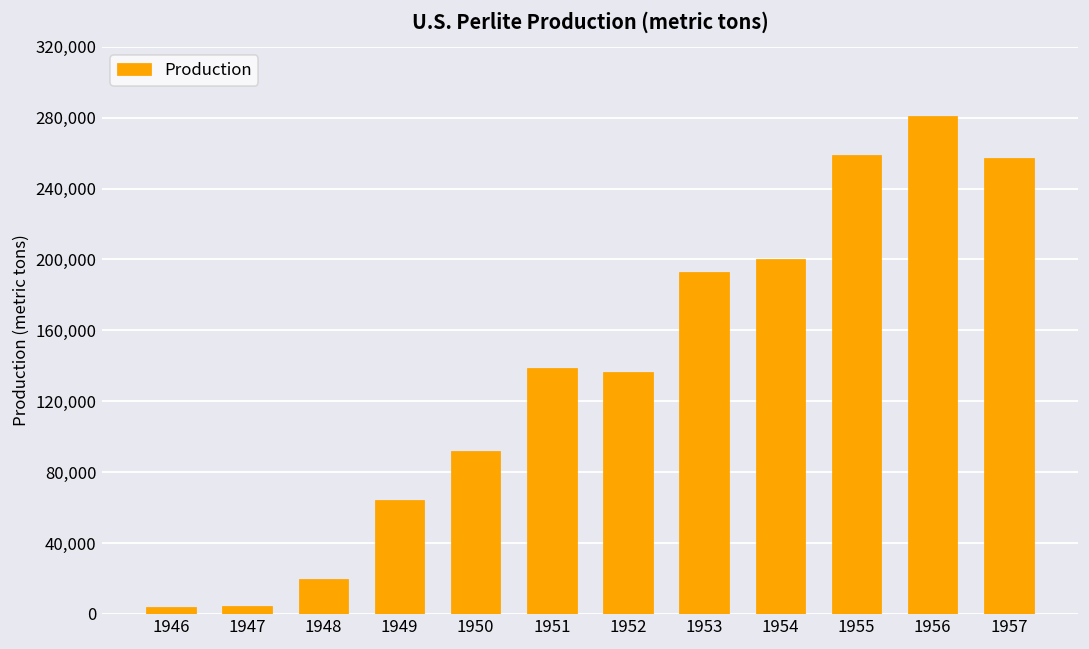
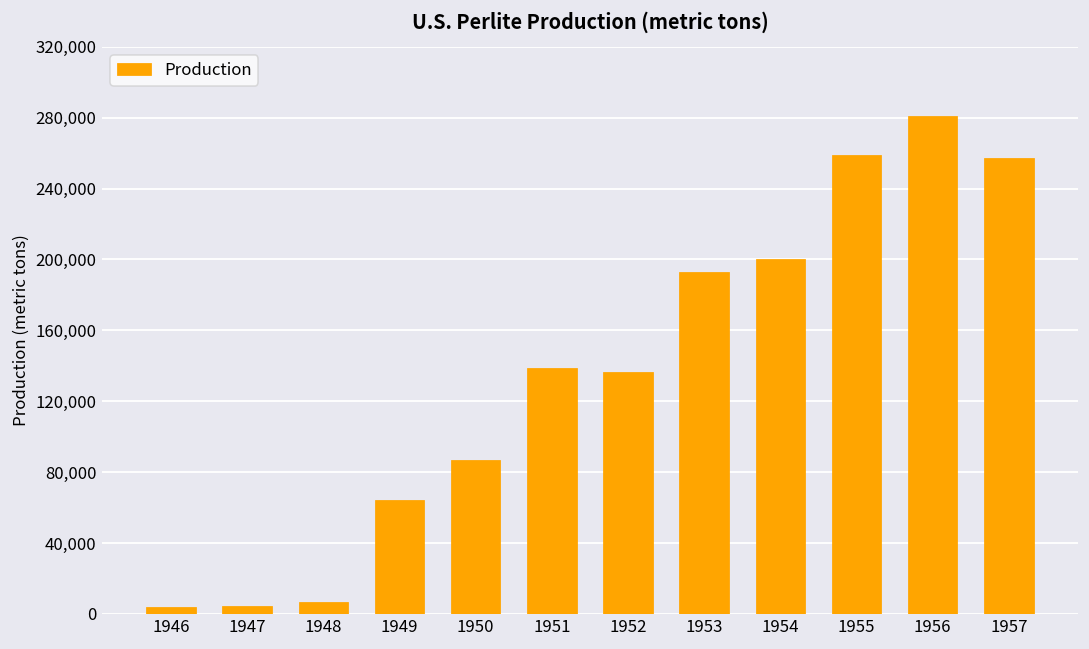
  {
    "1946": "4,000",
    "1947": "4,000",
-   "1948": "20,000",
+   "1948": "7,000",
    "1949": "65,000",
-   "1950": "92,000",
+   "1950": "87,000",
    "1951": "139,000",
    "1952": "136,000",
    "1953": "193,000",
    "1954": "200,000",
    "1955": "259,000",
    "1956": "281,000",
    "1957": "257,000"
  }
